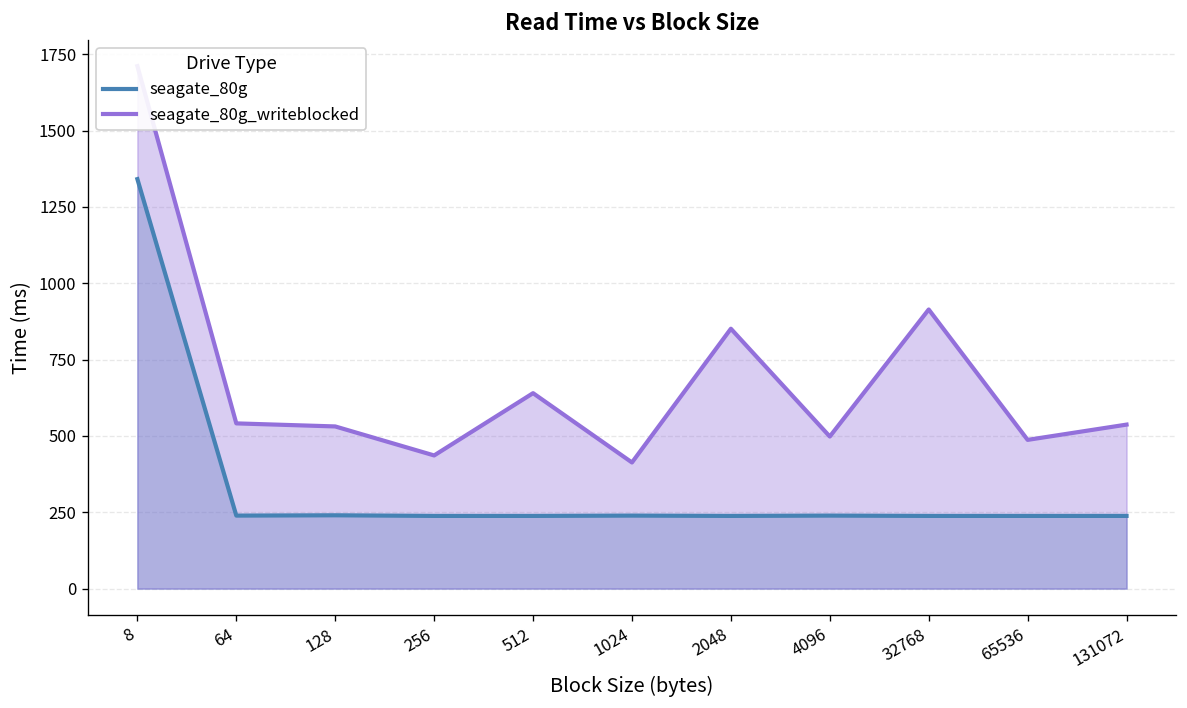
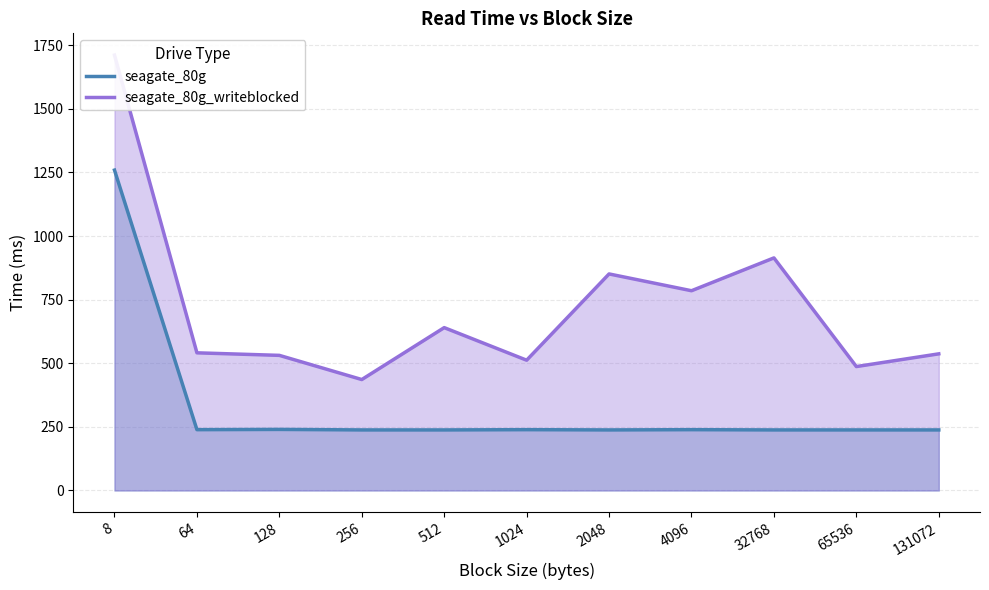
  {
    "seagate_80g": {
-     "8": 1340,
+     "8": 1260,
      "64": 240,
      "128": 240,
      "256": 240,
      "512": 240,
      "1024": 240,
      "2048": 240,
      "4096": 240,
      "32768": 240,
      "65536": 240,
      "131072": 240
    },
    "seagate_80g_writeblocked": {
      "64": 540,
      "128": 530,
      "256": 440,
      "512": 640,
-     "1024": 410,
+     "1024": 510,
      "2048": 850,
-     "4096": 500,
+     "4096": 790,
      "32768": 910,
      "65536": 490,
      "131072": 540
    }
  }
